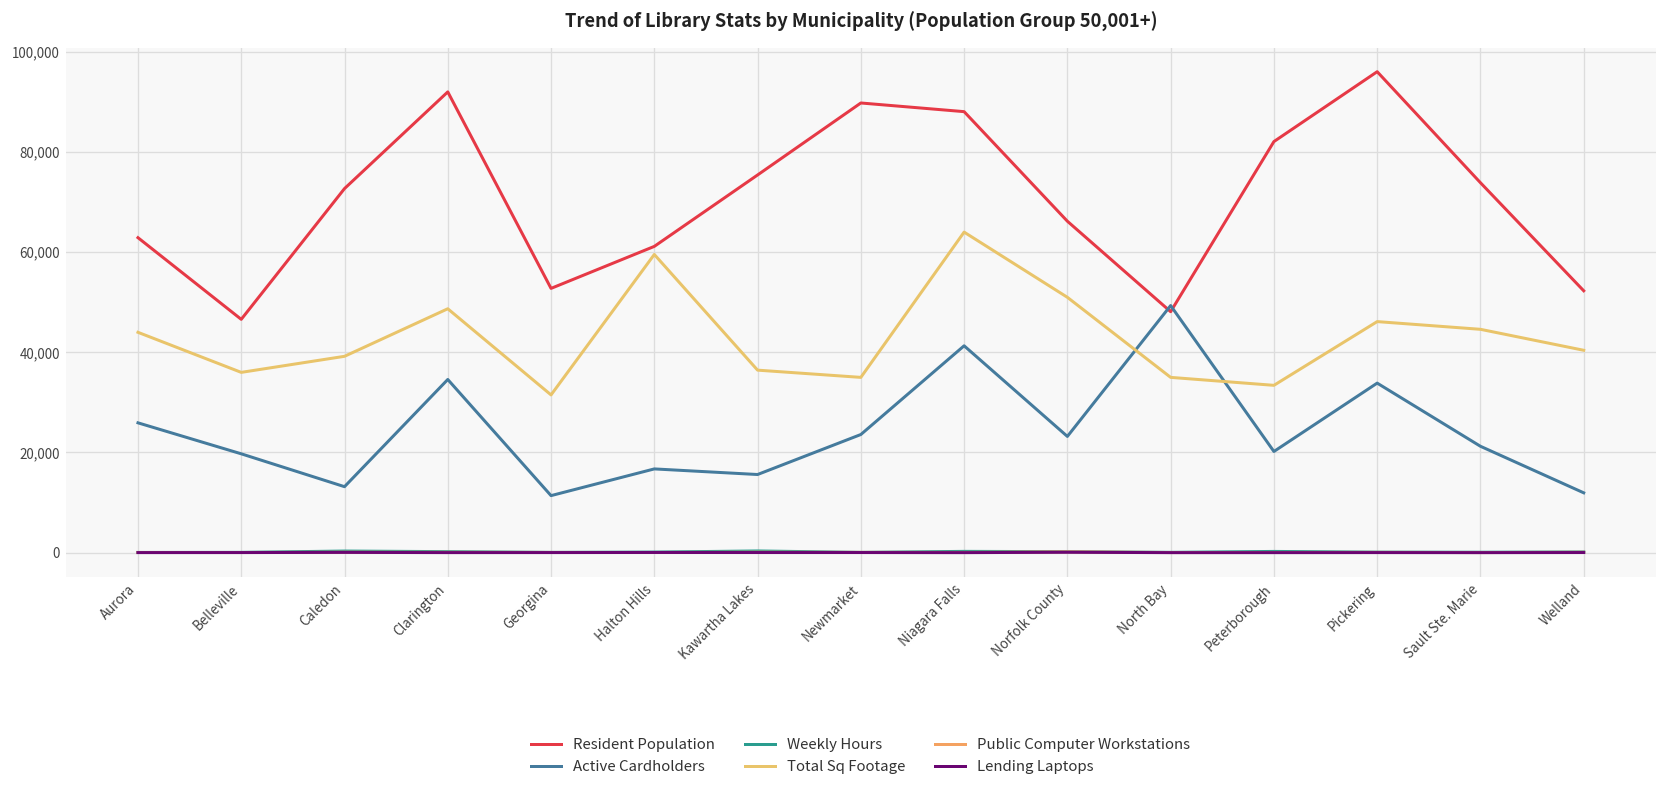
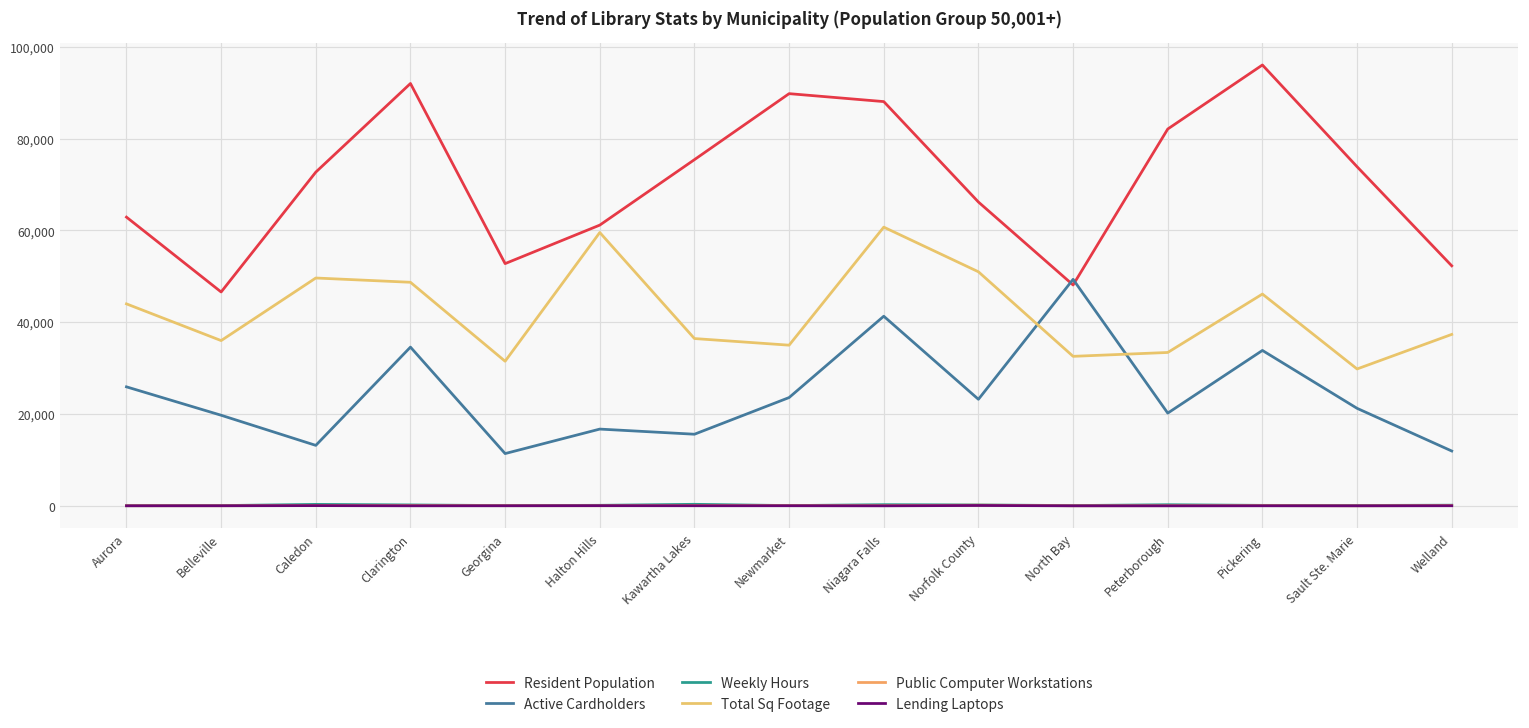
  {
    "Resident Population": {
      "Aurora": "63,000",
      "Belleville": "47,000",
      "Caledon": "73,000",
      "Clarington": "92,000",
      "Georgina": "53,000",
      "Halton Hills": "61,000",
      "Kawartha Lakes": "75,000",
      "Newmarket": "90,000",
      "Niagara Falls": "88,000",
      "Norfolk County": "66,000",
      "North Bay": "48,000",
      "Peterborough": "82,000",
      "Pickering": "96,000",
      "Sault Ste. Marie": "74,000",
      "Welland": "52,000"
    },
    "Total Sq Footage": {
      "Aurora": "44,000",
      "Belleville": "36,000",
-     "Caledon": "39,000",
+     "Caledon": "50,000",
      "Clarington": "49,000",
      "Georgina": "32,000",
      "Halton Hills": "60,000",
      "Kawartha Lakes": "36,000",
      "Newmarket": "35,000",
-     "Niagara Falls": "64,000",
+     "Niagara Falls": "61,000",
      "Norfolk County": "51,000",
-     "North Bay": "35,000",
+     "North Bay": "33,000",
      "Peterborough": "33,000",
      "Pickering": "46,000",
-     "Sault Ste. Marie": "45,000",
-     "Welland": "40,000"
+     "Sault Ste. Marie": "30,000",
+     "Welland": "37,000"
    }
  }
